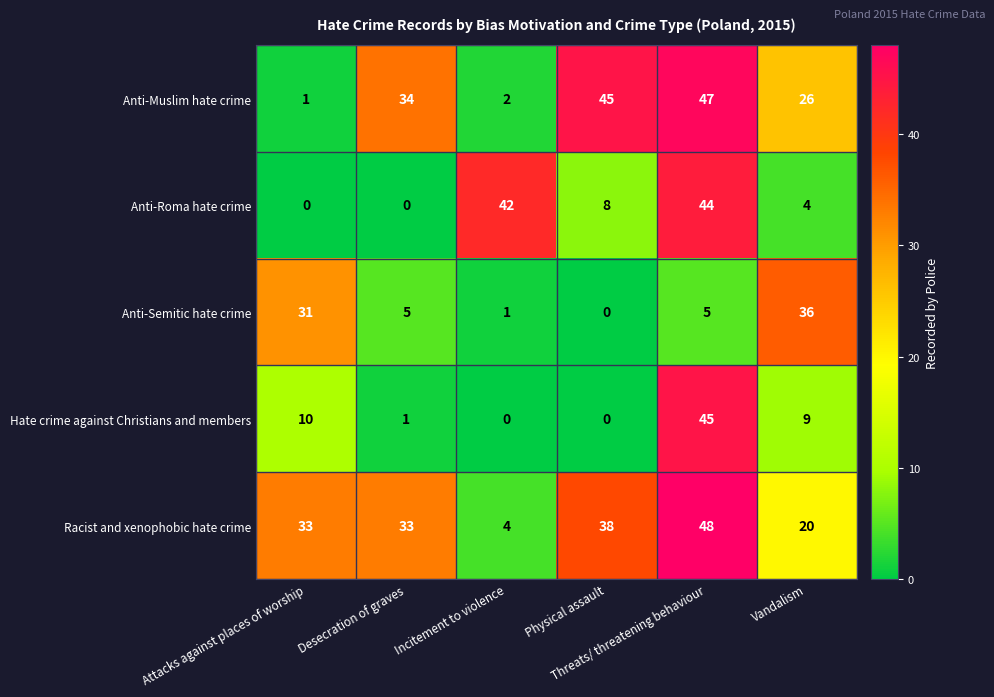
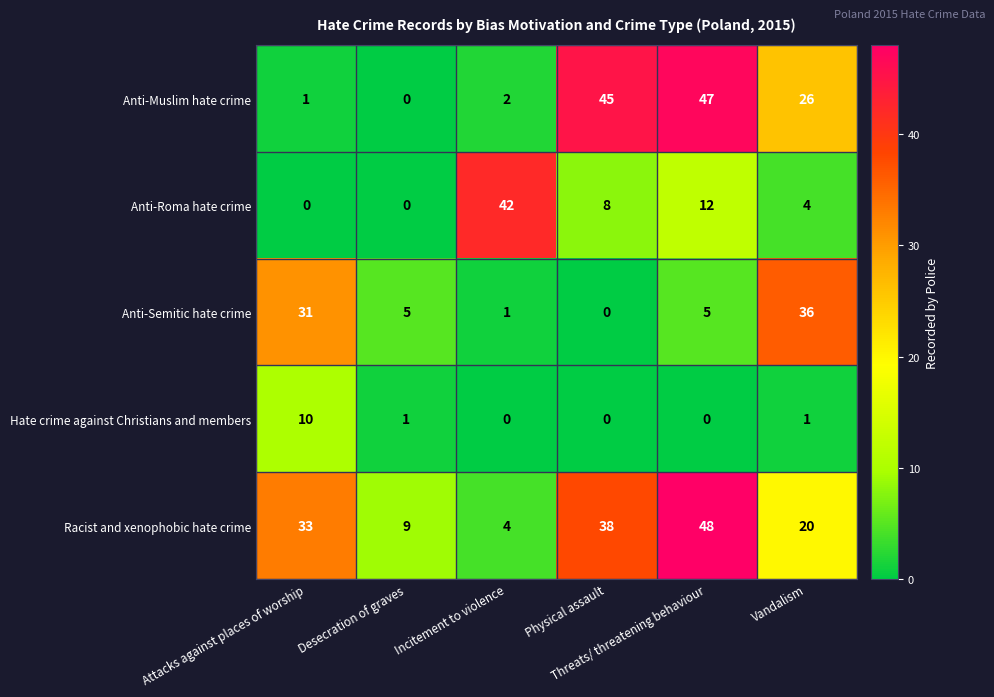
  {
    "Anti-Muslim hate crime": {
      "Attacks against places of worship": 1,
-     "Desecration of graves": 34,
+     "Desecration of graves": 0,
      "Incitement to violence": 2,
      "Physical assault": 45,
      "Threats/ threatening behaviour": 47,
      "Vandalism": 26
    },
    "Anti-Roma hate crime": {
      "Attacks against places of worship": 0,
      "Desecration of graves": 0,
      "Incitement to violence": 42,
      "Physical assault": 8,
-     "Threats/ threatening behaviour": 44,
+     "Threats/ threatening behaviour": 12,
      "Vandalism": 4
    },
    "Anti-Semitic hate crime": {
      "Attacks against places of worship": 31,
      "Desecration of graves": 5,
      "Incitement to violence": 1,
      "Physical assault": 0,
      "Threats/ threatening behaviour": 5,
      "Vandalism": 36
    },
    "Hate crime against Christians and members": {
      "Attacks against places of worship": 10,
      "Desecration of graves": 1,
      "Incitement to violence": 0,
      "Physical assault": 0,
-     "Threats/ threatening behaviour": 45,
-     "Vandalism": 9
+     "Threats/ threatening behaviour": 0,
+     "Vandalism": 1
    },
    "Racist and xenophobic hate crime": {
      "Attacks against places of worship": 33,
-     "Desecration of graves": 33,
+     "Desecration of graves": 9,
      "Incitement to violence": 4,
      "Physical assault": 38,
      "Threats/ threatening behaviour": 48,
      "Vandalism": 20
    }
  }
